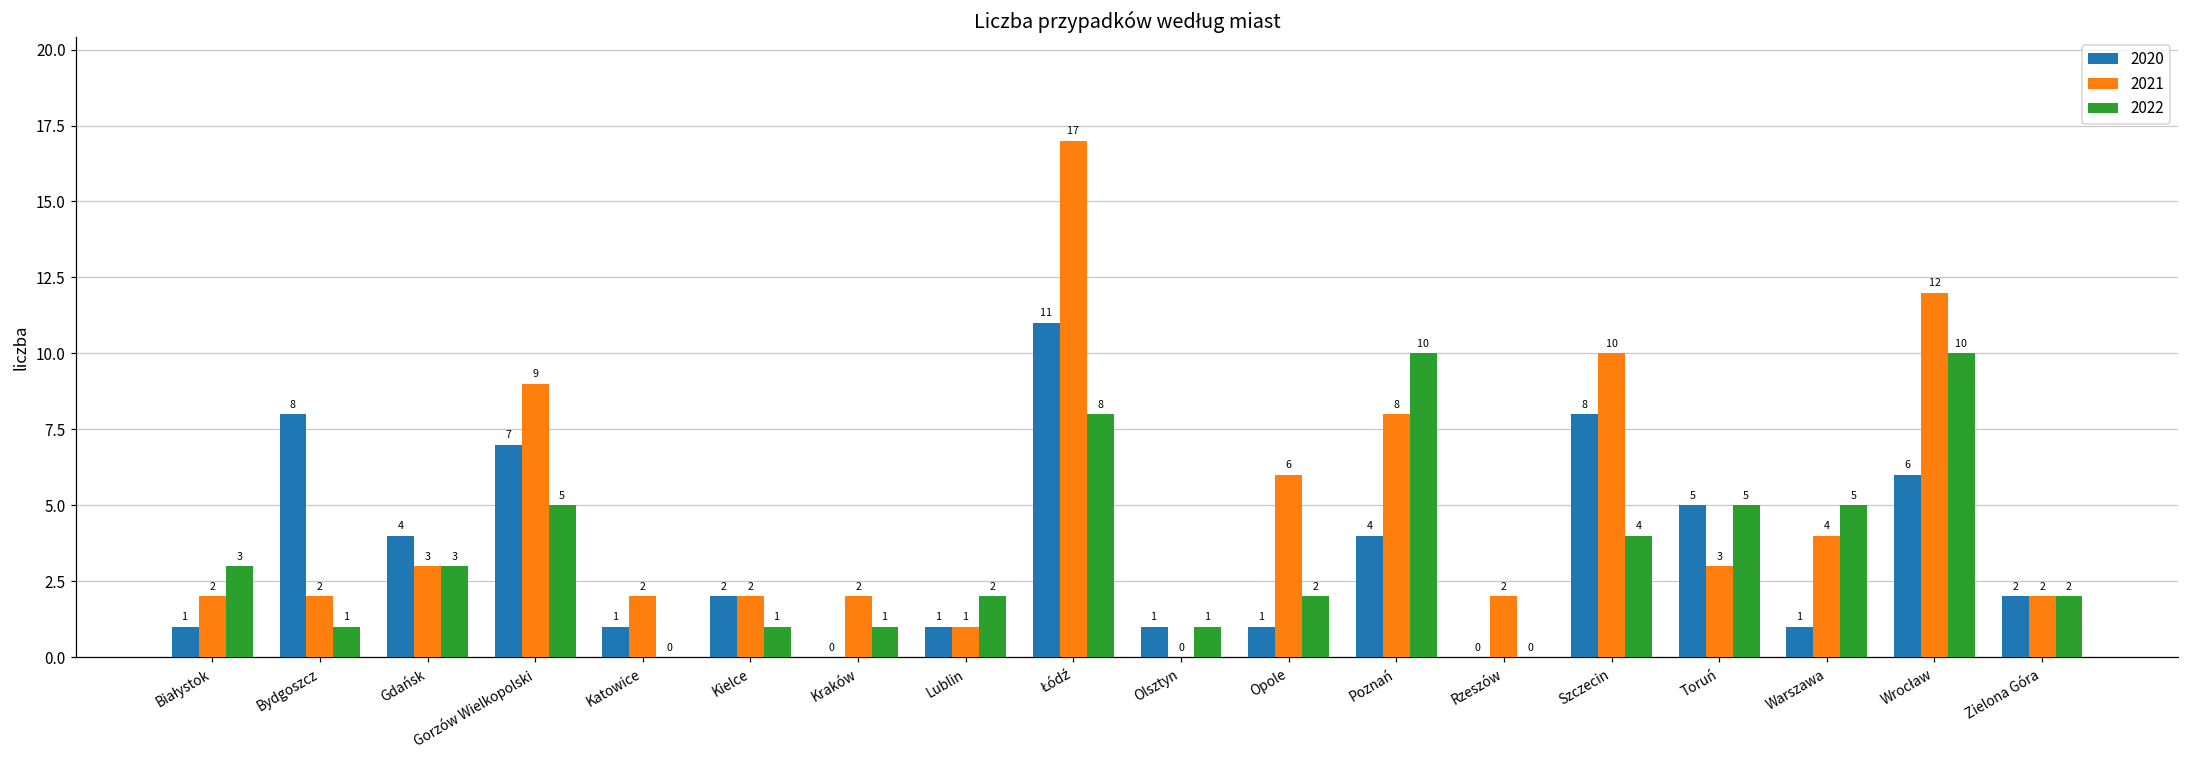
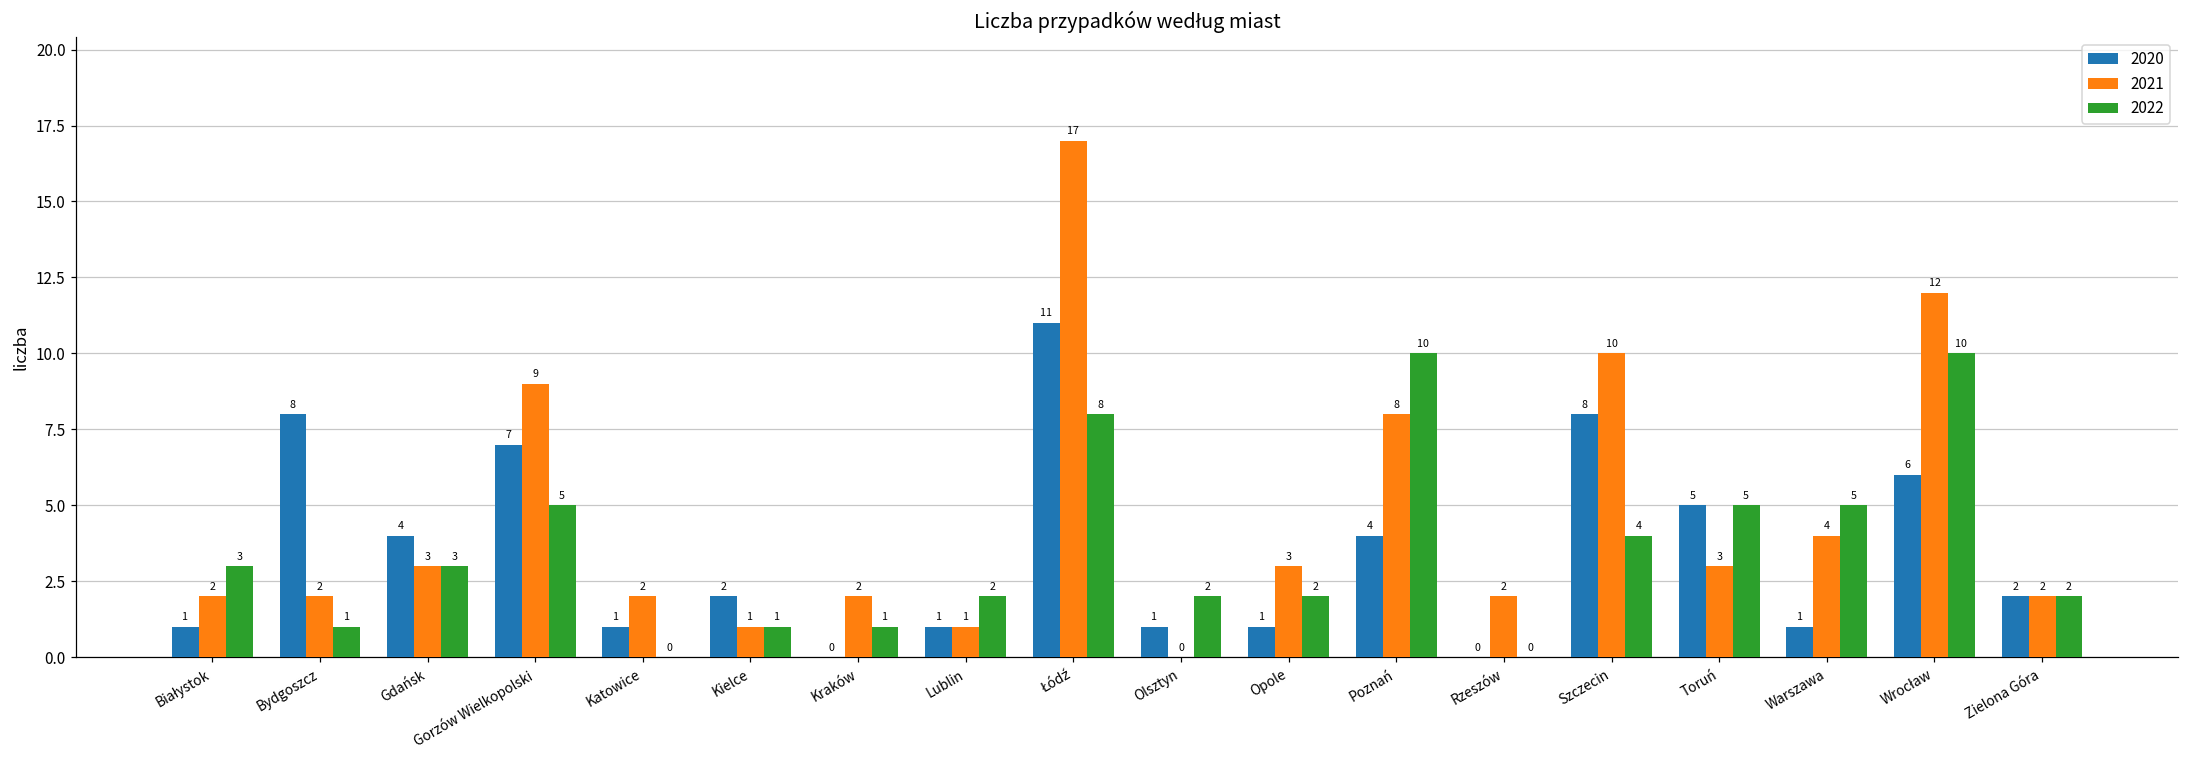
  {
    "2020": {
      "Białystok": 1,
      "Bydgoszcz": 8,
      "Gdańsk": 4,
      "Gorzów Wielkopolski": 7,
      "Katowice": 1,
      "Kielce": 2,
      "Kraków": 0,
      "Lublin": 1,
      "Łódź": 11,
      "Olsztyn": 1,
      "Opole": 1,
      "Poznań": 4,
      "Rzeszów": 0,
      "Szczecin": 8,
      "Toruń": 5,
      "Warszawa": 1,
      "Wrocław": 6,
      "Zielona Góra": 2
    },
    "2021": {
      "Białystok": 2,
      "Bydgoszcz": 2,
      "Gdańsk": 3,
      "Gorzów Wielkopolski": 9,
      "Katowice": 2,
-     "Kielce": 2,
+     "Kielce": 1,
      "Kraków": 2,
      "Lublin": 1,
      "Łódź": 17,
      "Olsztyn": 0,
-     "Opole": 6,
+     "Opole": 3,
      "Poznań": 8,
      "Rzeszów": 2,
      "Szczecin": 10,
      "Toruń": 3,
      "Warszawa": 4,
      "Wrocław": 12,
      "Zielona Góra": 2
    },
    "2022": {
      "Białystok": 3,
      "Bydgoszcz": 1,
      "Gdańsk": 3,
      "Gorzów Wielkopolski": 5,
      "Katowice": 0,
      "Kielce": 1,
      "Kraków": 1,
      "Lublin": 2,
      "Łódź": 8,
-     "Olsztyn": 1,
+     "Olsztyn": 2,
      "Opole": 2,
      "Poznań": 10,
      "Rzeszów": 0,
      "Szczecin": 4,
      "Toruń": 5,
      "Warszawa": 5,
      "Wrocław": 10,
      "Zielona Góra": 2
    }
  }
